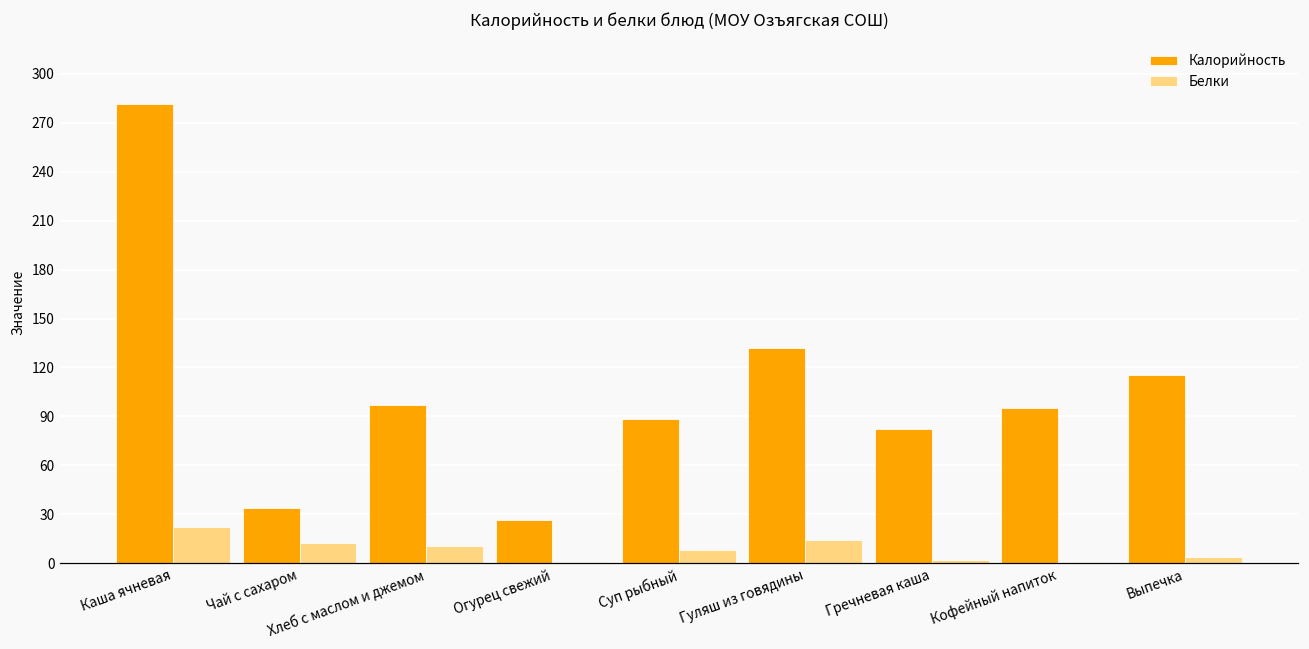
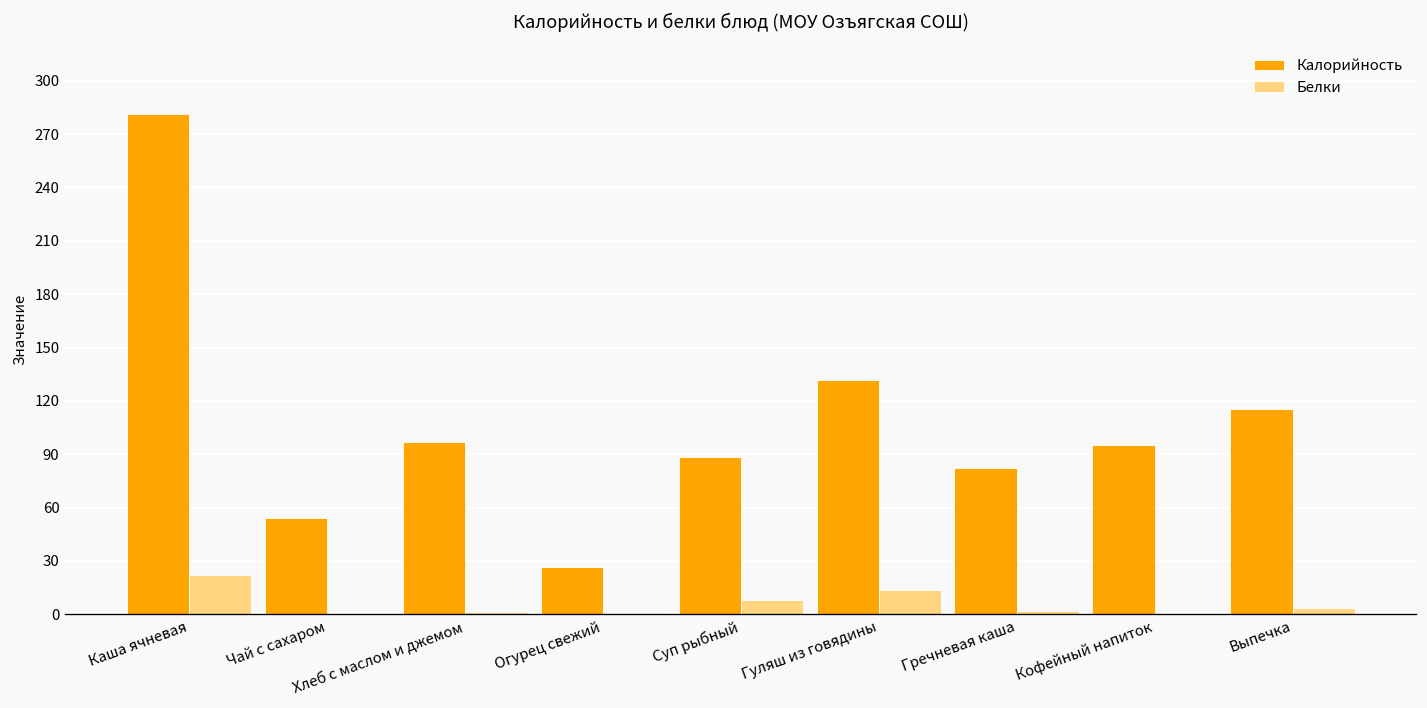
  {
    "Калорийность": {
      "Каша ячневая": 281,
-     "Чай с сахаром": 34,
+     "Чай с сахаром": 54,
      "Хлеб с маслом и джемом": 97,
      "Огурец свежий": 27,
      "Суп рыбный": 88,
      "Гуляш из говядины": 132,
      "Гречневая каша": 82,
      "Кофейный напиток": 95,
      "Выпечка": 116
    },
    "Белки": {
      "Каша ячневая": 22,
-     "Чай с сахаром": 12,
-     "Хлеб с маслом и джемом": 11,
+     "Чай с сахаром": 0,
+     "Хлеб с маслом и джемом": 1,
      "Суп рыбный": 8,
      "Гуляш из говядины": 14,
      "Гречневая каша": 2,
      "Выпечка": 4
    }
  }
